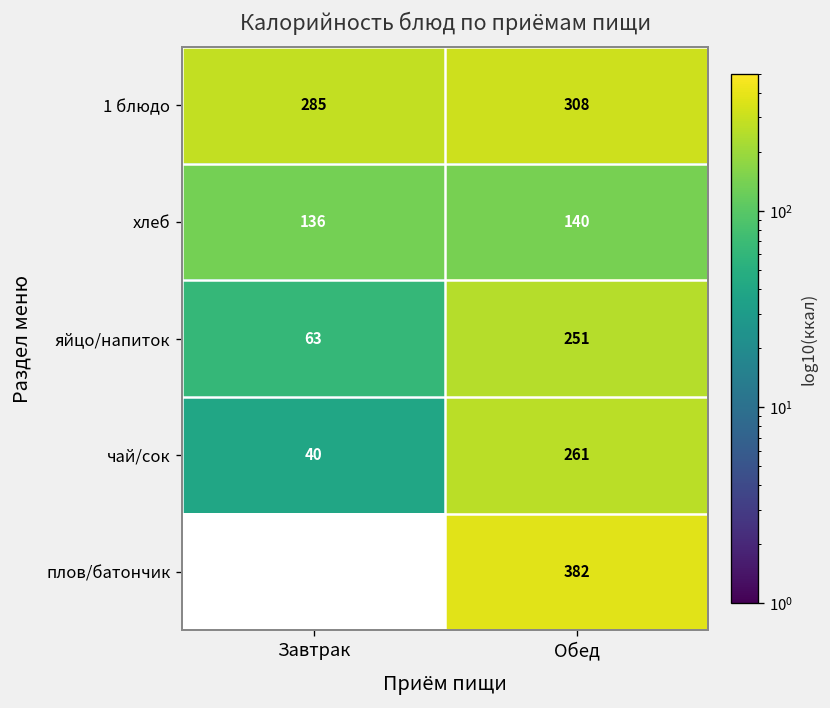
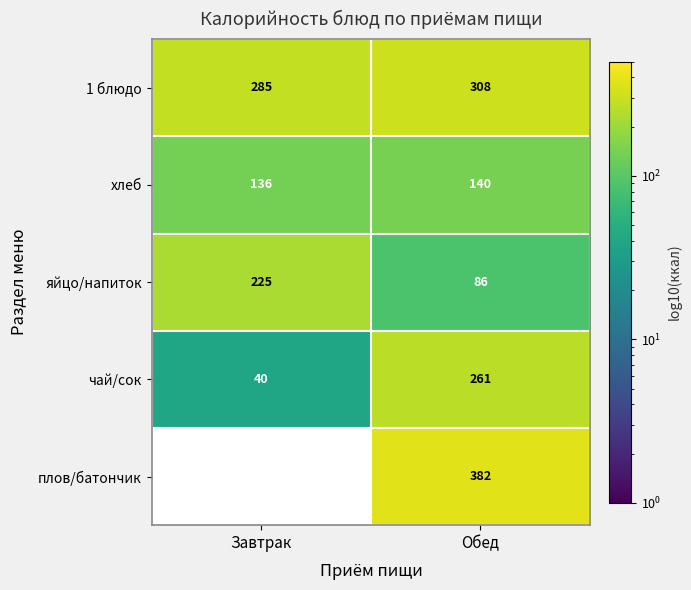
  {
    "1 блюдо": {
      "Завтрак": 285,
      "Обед": 308
    },
    "хлеб": {
      "Завтрак": 136,
      "Обед": 140
    },
    "яйцо/напиток": {
-     "Завтрак": 63,
-     "Обед": 251
+     "Завтрак": 225,
+     "Обед": 86
    },
    "чай/сок": {
      "Завтрак": 40,
      "Обед": 261
    },
    "плов/батончик": {
      "Обед": 382
    }
  }
